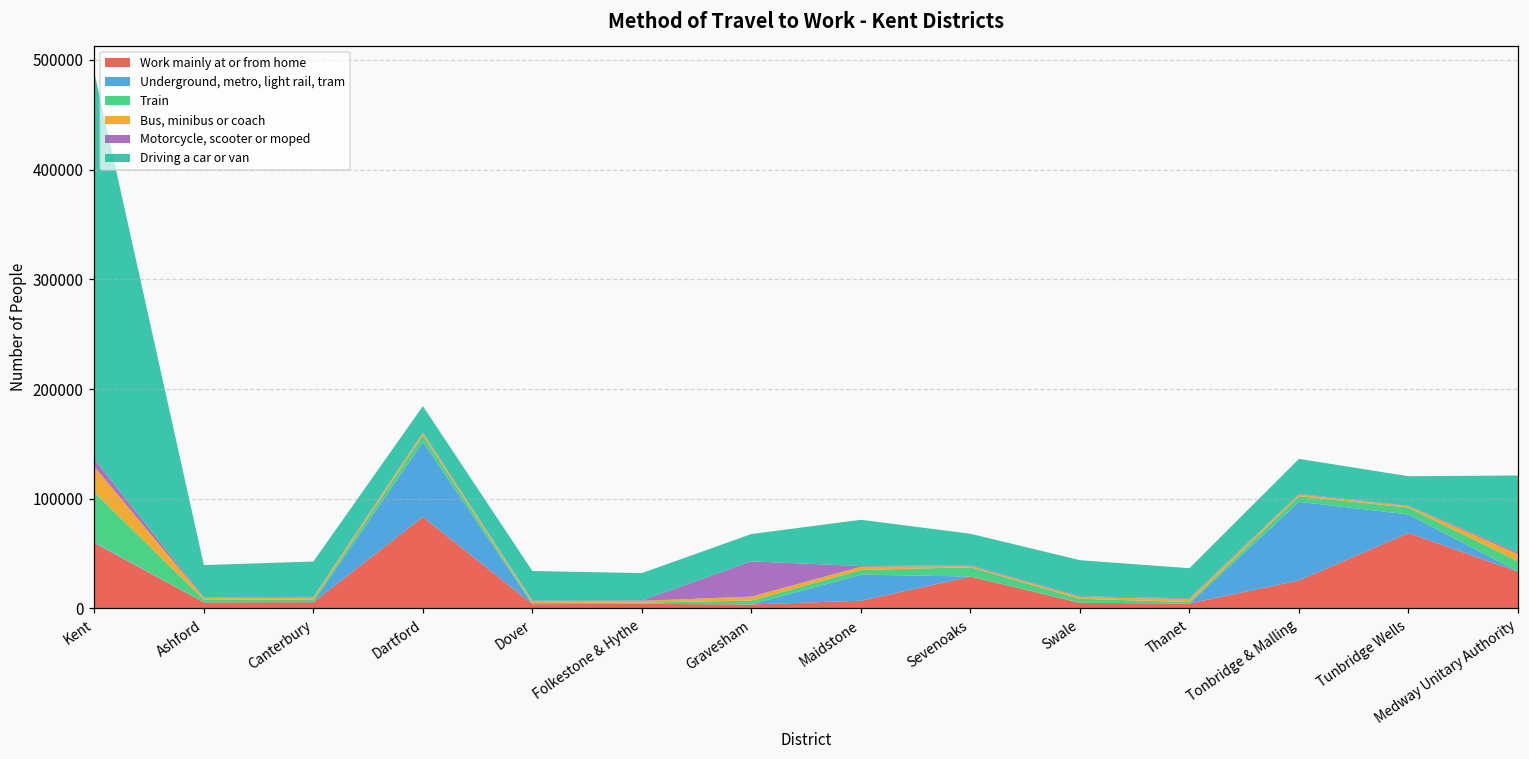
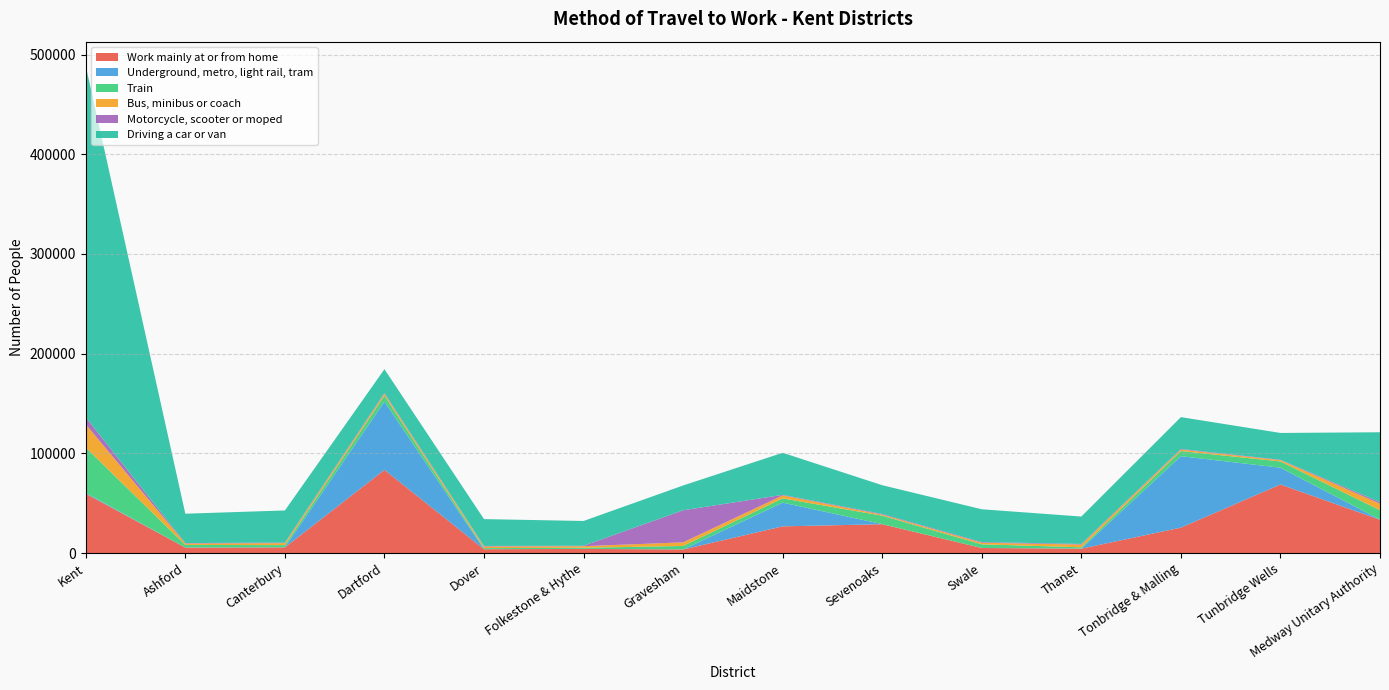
  {
    "Work mainly at or from home": {
      "Dartford": 80000,
-     "Maidstone": 10000,
+     "Maidstone": 30000,
      "Tonbridge & Malling": 30000,
      "Tunbridge Wells": 70000
    },
    "Underground, metro, light rail, tram": {
      "Dartford": 70000,
      "Maidstone": 20000,
      "Tonbridge & Malling": 70000,
      "Tunbridge Wells": 20000
    },
    "Bus, minibus or coach": {
      "Kent": 20000,
      "Gravesham": 0
    },
    "Motorcycle, scooter or moped": {
      "Kent": 10000,
      "Gravesham": 30000
    }
  }
